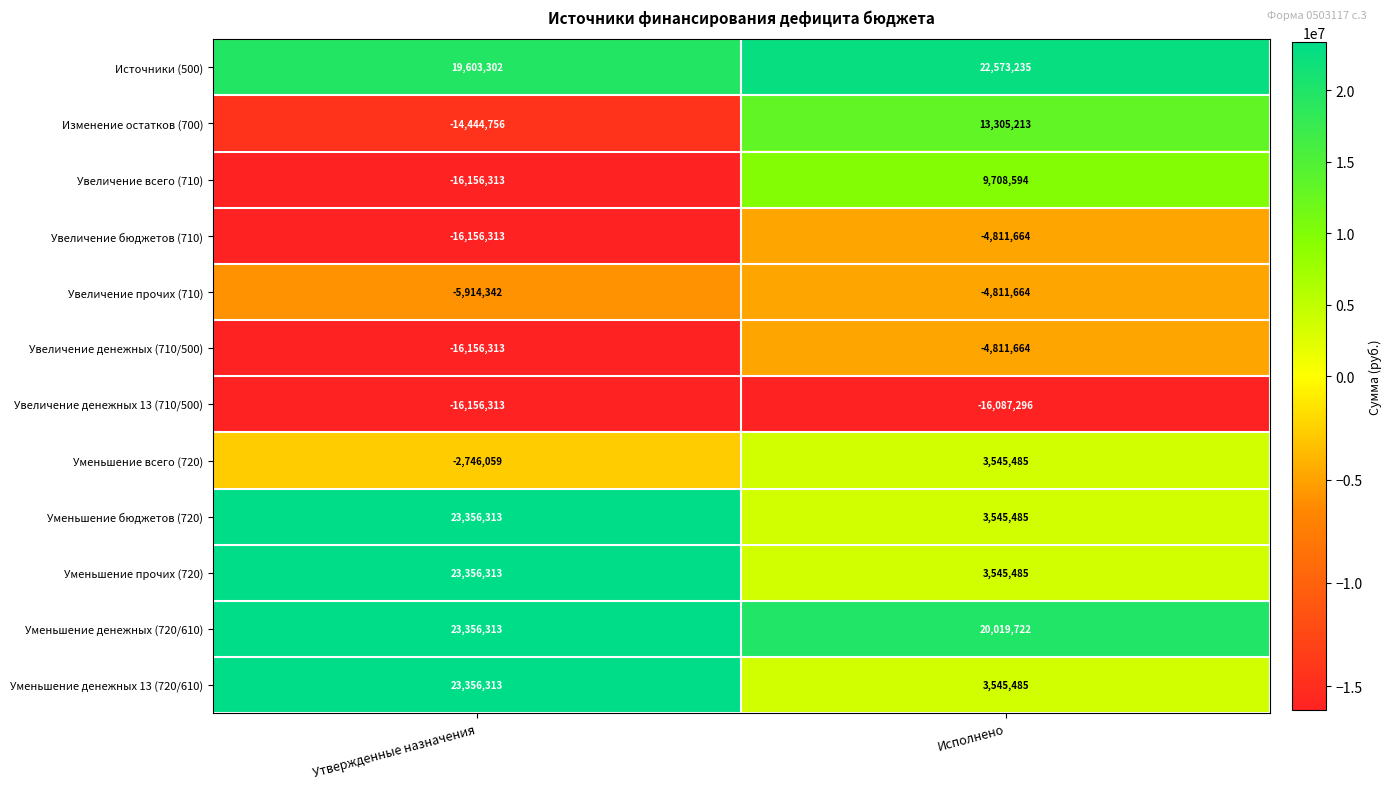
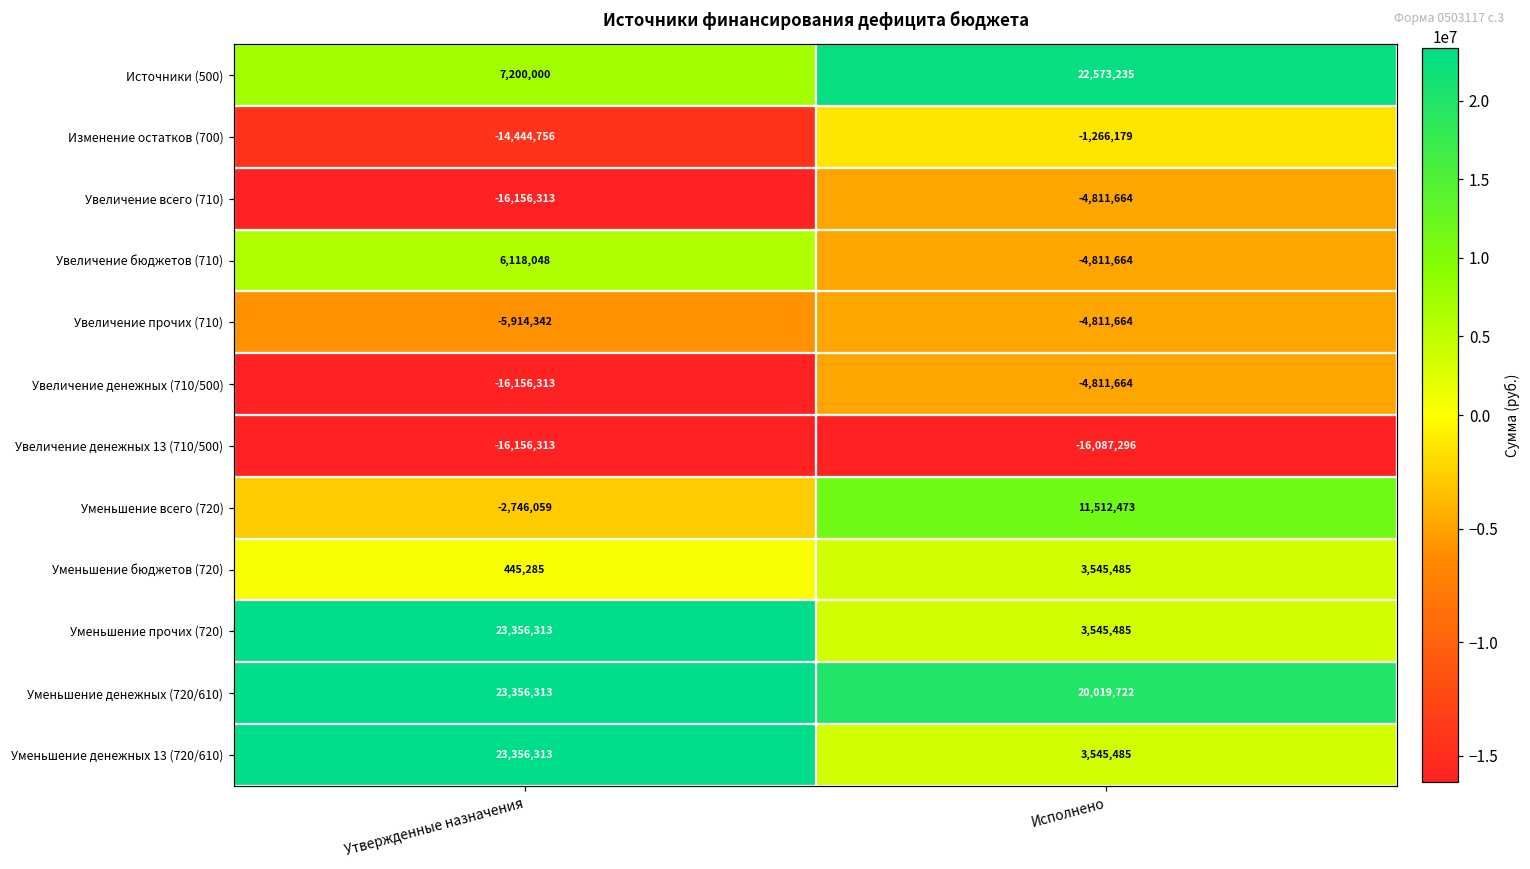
  {
    "Источники (500)": {
-     "Утвержденные назначения": "19,603,302",
+     "Утвержденные назначения": "7,200,000",
      "Исполнено": "22,573,235"
    },
    "Изменение остатков (700)": {
      "Утвержденные назначения": "-14,444,756",
-     "Исполнено": "13,305,213"
+     "Исполнено": "-1,266,179"
    },
    "Увеличение всего (710)": {
      "Утвержденные назначения": "-16,156,313",
-     "Исполнено": "9,708,594"
+     "Исполнено": "-4,811,664"
    },
    "Увеличение бюджетов (710)": {
-     "Утвержденные назначения": "-16,156,313",
+     "Утвержденные назначения": "6,118,048",
      "Исполнено": "-4,811,664"
    },
    "Увеличение прочих (710)": {
      "Утвержденные назначения": "-5,914,342",
      "Исполнено": "-4,811,664"
    },
    "Увеличение денежных (710/500)": {
      "Утвержденные назначения": "-16,156,313",
      "Исполнено": "-4,811,664"
    },
    "Увеличение денежных 13 (710/500)": {
      "Утвержденные назначения": "-16,156,313",
      "Исполнено": "-16,087,296"
    },
    "Уменьшение всего (720)": {
      "Утвержденные назначения": "-2,746,059",
-     "Исполнено": "3,545,485"
+     "Исполнено": "11,512,473"
    },
    "Уменьшение бюджетов (720)": {
-     "Утвержденные назначения": "23,356,313",
+     "Утвержденные назначения": "445,285",
      "Исполнено": "3,545,485"
    },
    "Уменьшение прочих (720)": {
      "Утвержденные назначения": "23,356,313",
      "Исполнено": "3,545,485"
    },
    "Уменьшение денежных (720/610)": {
      "Утвержденные назначения": "23,356,313",
      "Исполнено": "20,019,722"
    },
    "Уменьшение денежных 13 (720/610)": {
      "Утвержденные назначения": "23,356,313",
      "Исполнено": "3,545,485"
    }
  }
